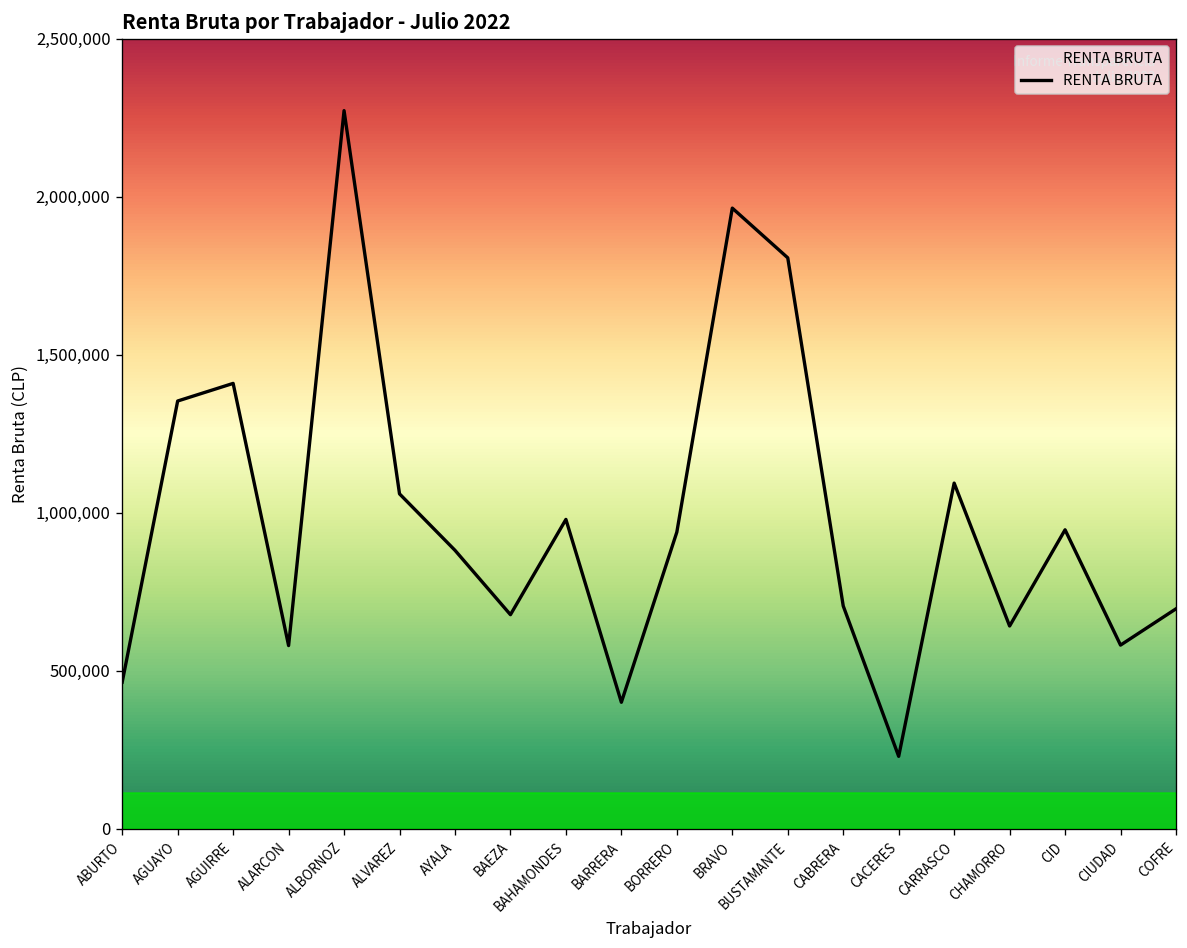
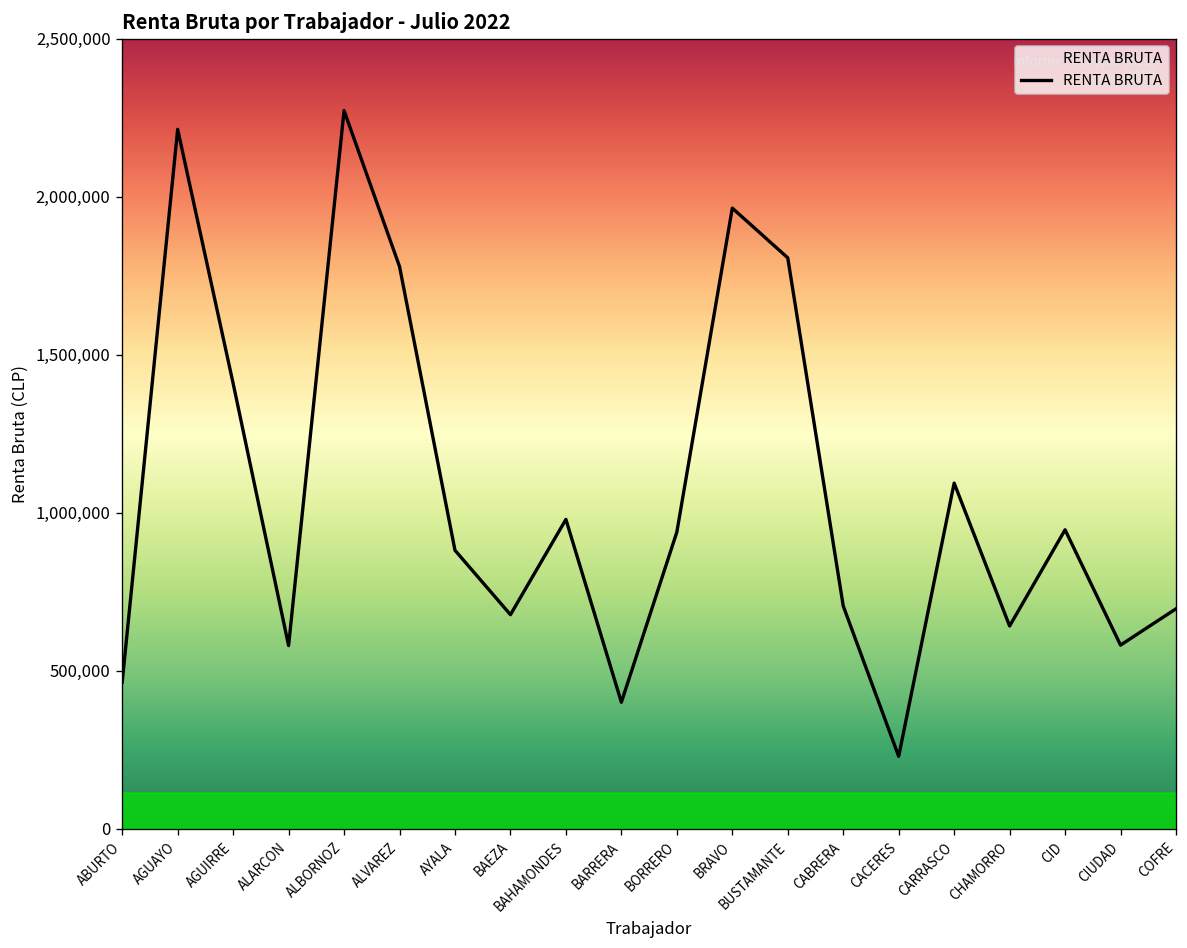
  {
    "ABURTO": "460,000",
-   "AGUAYO": "1,350,000",
+   "AGUAYO": "2,210,000",
    "AGUIRRE": "1,410,000",
    "ALARCON": "580,000",
    "ALBORNOZ": "2,270,000",
-   "ALVAREZ": "1,060,000",
+   "ALVAREZ": "1,780,000",
    "AYALA": "880,000",
    "BAEZA": "680,000",
    "BAHAMONDES": "980,000",
    "BARRERA": "400,000",
    "BORRERO": "940,000",
    "BRAVO": "1,960,000",
    "BUSTAMANTE": "1,810,000",
    "CABRERA": "710,000",
    "CACERES": "230,000",
    "CARRASCO": "1,090,000",
    "CHAMORRO": "640,000",
    "CID": "950,000",
    "CIUDAD": "580,000",
    "COFRE": "700,000"
  }
